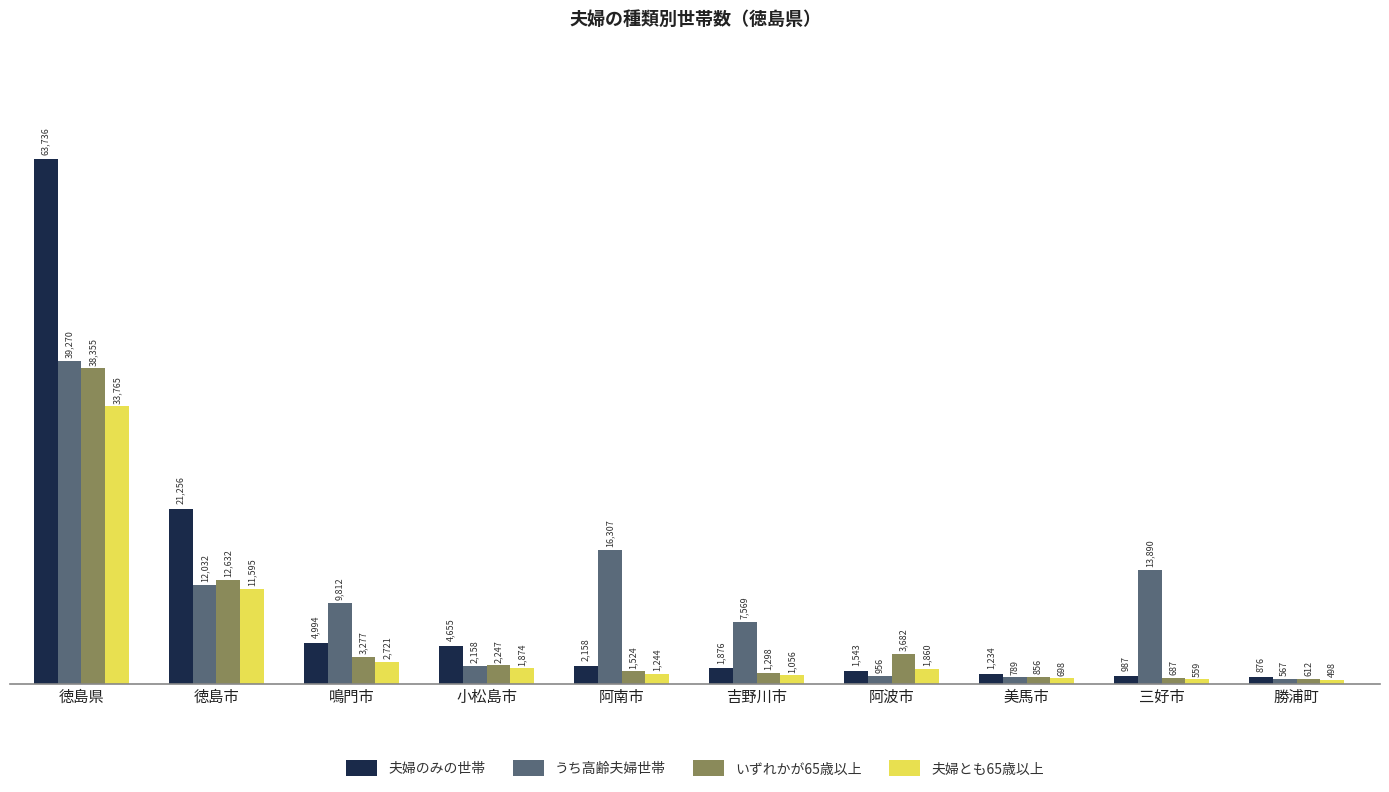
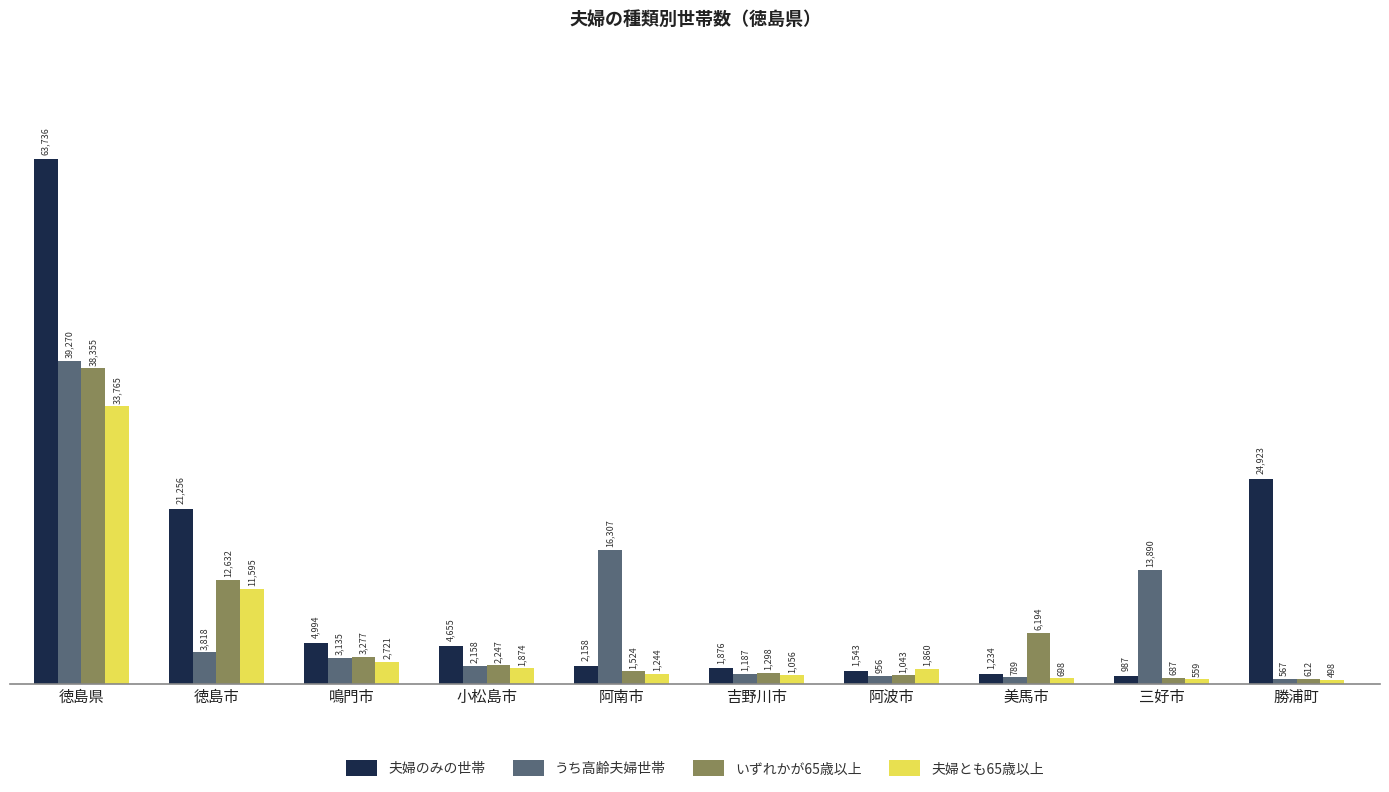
  {
    "夫婦のみの世帯": {
      "徳島県": "63,736",
      "徳島市": "21,256",
      "鳴門市": "4,994",
      "小松島市": "4,655",
      "阿南市": "2,158",
      "吉野川市": "1,876",
      "阿波市": "1,543",
      "美馬市": "1,234",
      "三好市": "987",
-     "勝浦町": "876"
+     "勝浦町": "24,923"
    },
    "うち高齢夫婦世帯": {
      "徳島県": "39,270",
-     "徳島市": "12,032",
-     "鳴門市": "9,812",
+     "徳島市": "3,818",
+     "鳴門市": "3,135",
      "小松島市": "2,158",
      "阿南市": "16,307",
-     "吉野川市": "7,569",
+     "吉野川市": "1,187",
      "阿波市": "956",
      "美馬市": "789",
      "三好市": "13,890",
      "勝浦町": "567"
    },
    "いずれかが65歳以上": {
      "徳島県": "38,355",
      "徳島市": "12,632",
      "鳴門市": "3,277",
      "小松島市": "2,247",
      "阿南市": "1,524",
      "吉野川市": "1,298",
-     "阿波市": "3,682",
-     "美馬市": "856",
+     "阿波市": "1,043",
+     "美馬市": "6,194",
      "三好市": "687",
      "勝浦町": "612"
    },
    "夫婦とも65歳以上": {
      "徳島県": "33,765",
      "徳島市": "11,595",
      "鳴門市": "2,721",
      "小松島市": "1,874",
      "阿南市": "1,244",
      "吉野川市": "1,056",
      "阿波市": "1,860",
      "美馬市": "698",
      "三好市": "559",
      "勝浦町": "498"
    }
  }
